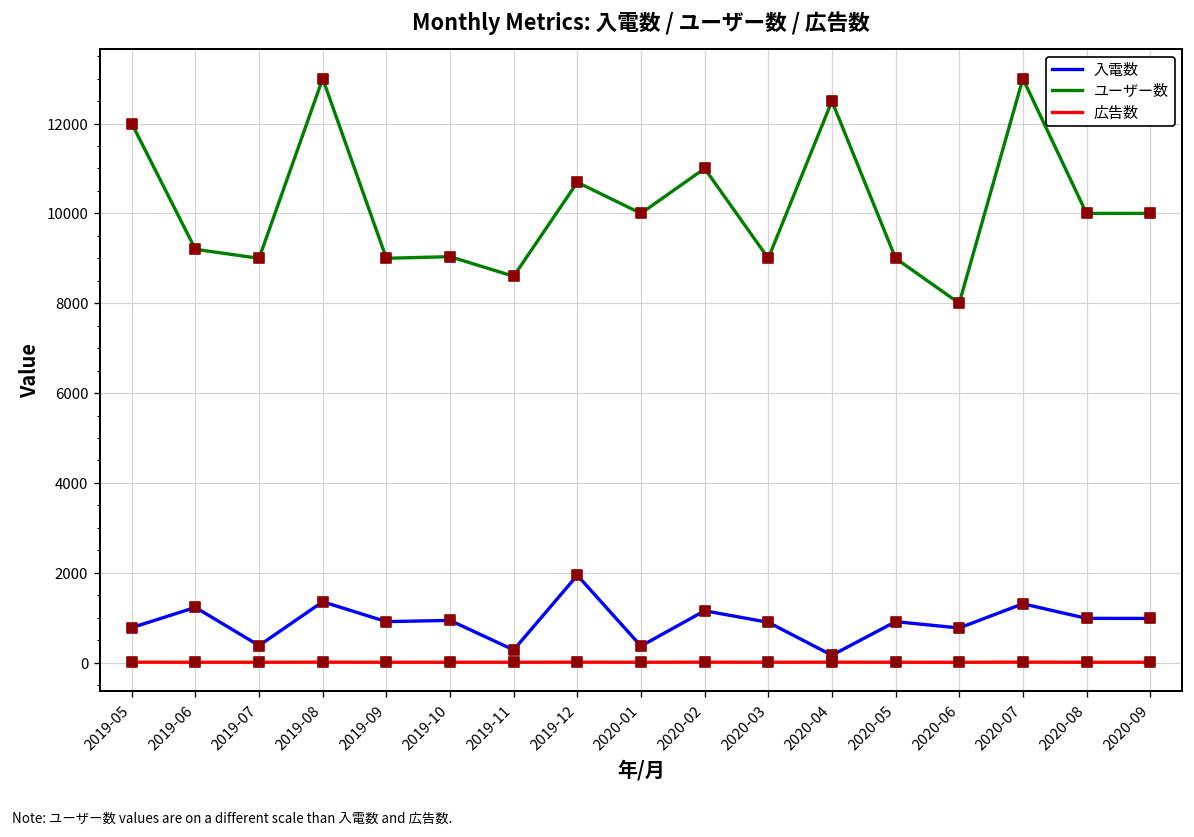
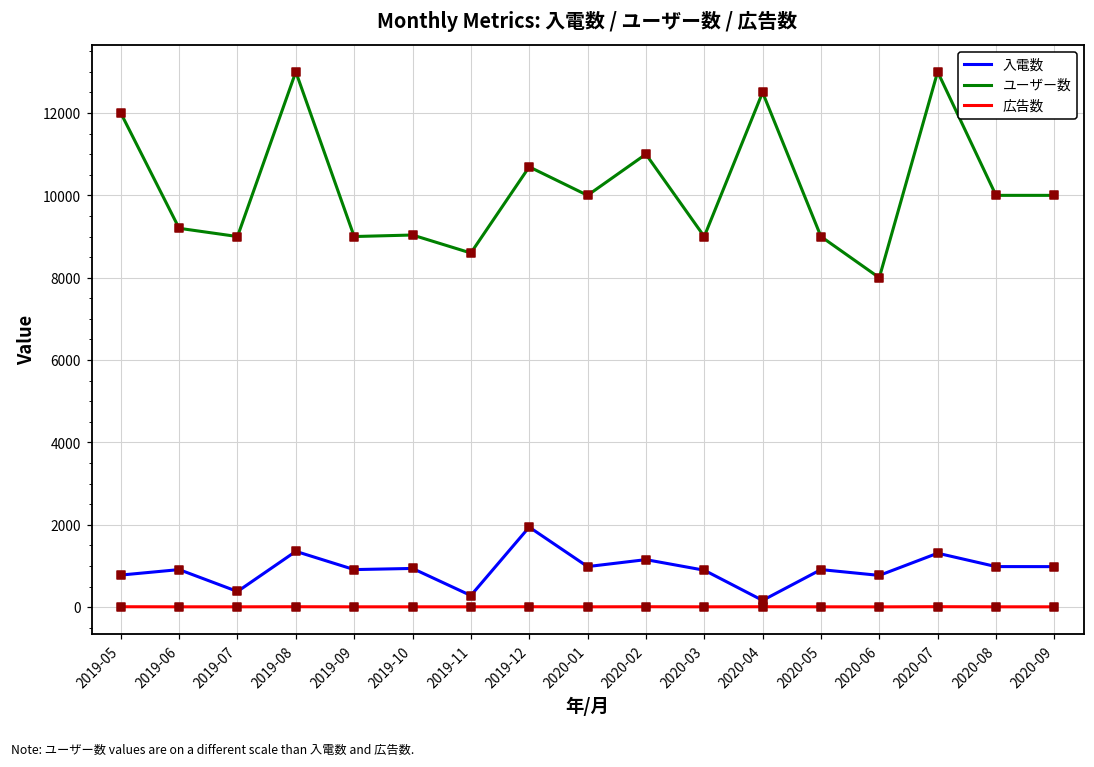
  {
    "入電数": {
      "2019-05": 800,
-     "2019-06": 1200,
+     "2019-06": 900,
      "2019-07": 400,
      "2019-08": 1400,
      "2019-09": 900,
      "2019-10": 900,
      "2019-11": 300,
      "2019-12": 1900,
-     "2020-01": 400,
+     "2020-01": 1000,
      "2020-02": 1200,
      "2020-03": 900,
      "2020-04": 200,
      "2020-05": 900,
      "2020-06": 800,
      "2020-07": 1300,
      "2020-08": 1000,
      "2020-09": 1000
    },
    "ユーザー数": {
      "2019-05": 12000,
      "2019-06": 9200,
      "2019-07": 9000,
      "2019-08": 13000,
      "2019-09": 9000,
      "2019-10": 9000,
      "2019-11": 8600,
      "2019-12": 10700,
      "2020-01": 10000,
      "2020-02": 11000,
      "2020-03": 9000,
      "2020-04": 12500,
      "2020-05": 9000,
      "2020-06": 8000,
      "2020-07": 13000,
      "2020-08": 10000,
      "2020-09": 10000
    },
    "広告数": {
      "2019-05": 0,
      "2019-06": 0,
      "2019-07": 0,
      "2019-08": 0,
      "2019-09": 0,
      "2019-10": 0,
      "2019-11": 0,
      "2019-12": 0,
      "2020-01": 0,
      "2020-02": 0,
      "2020-03": 0,
      "2020-04": 0,
      "2020-05": 0,
      "2020-06": 0,
      "2020-07": 0,
      "2020-08": 0,
      "2020-09": 0
    }
  }
